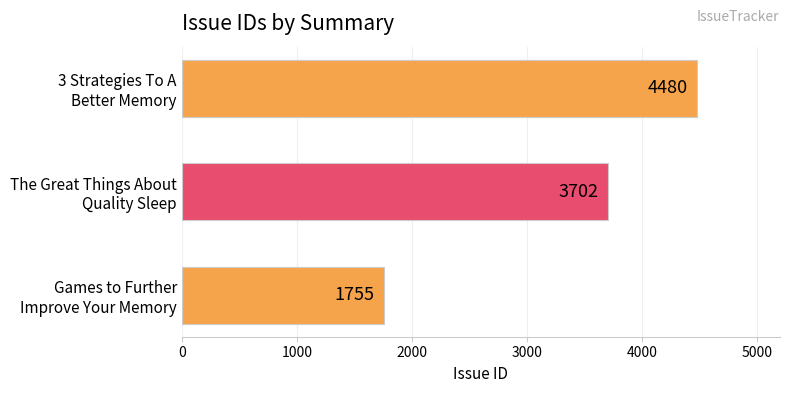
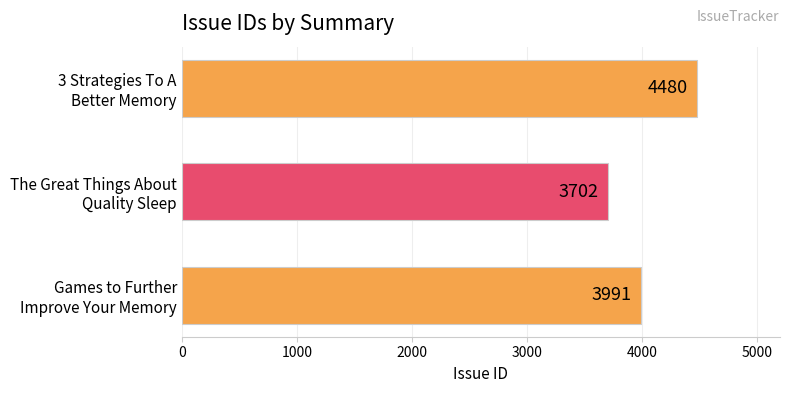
  {
    "3 Strategies To A Better Memory": 4480,
    "The Great Things About Quality Sleep": 3702,
-   "Games to Further Improve Your Memory": 1755
+   "Games to Further Improve Your Memory": 3991
  }
